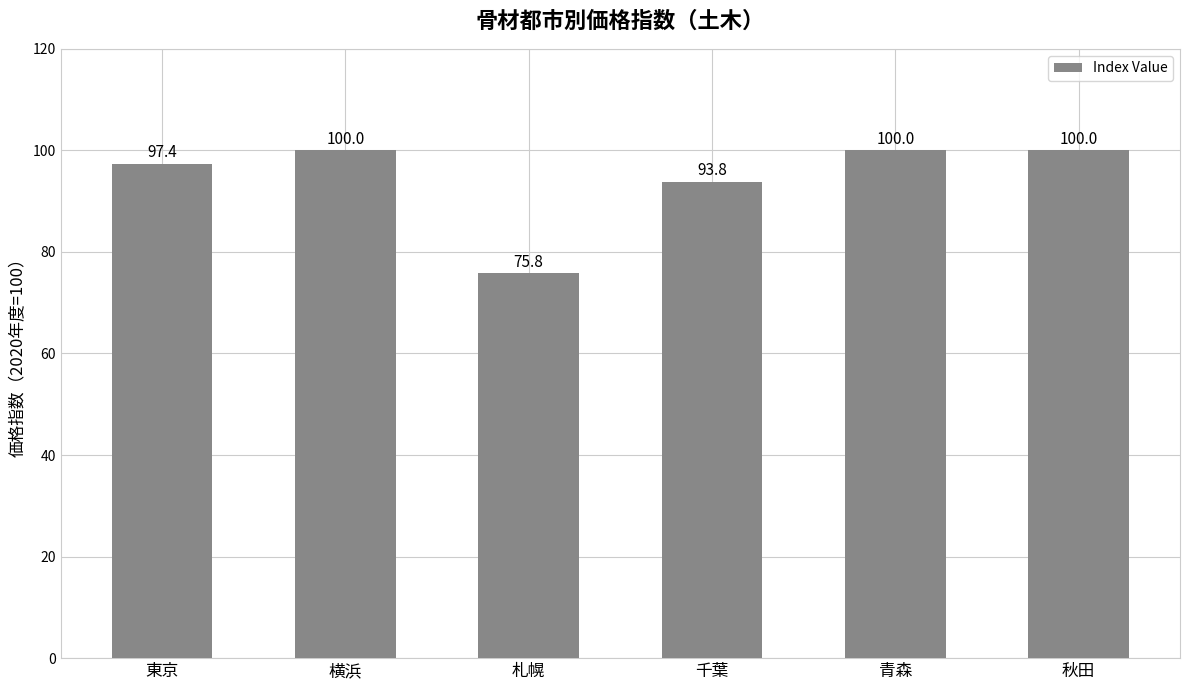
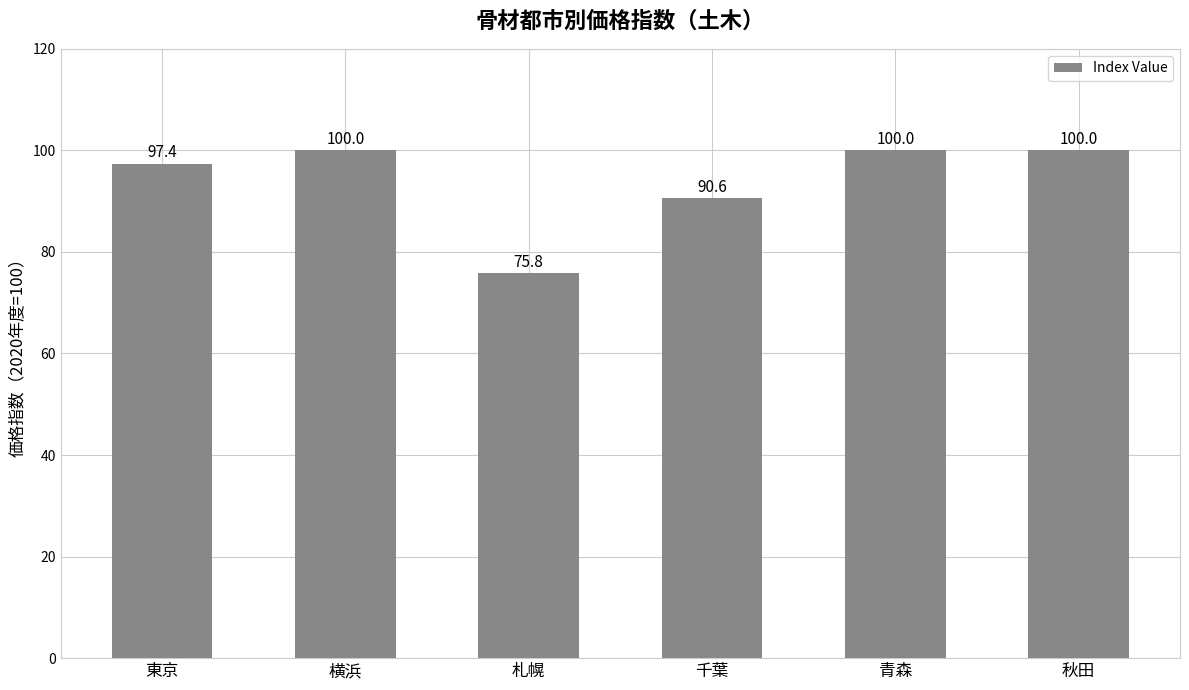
  {
    "東京": 97.4,
    "横浜": 100.0,
    "札幌": 75.8,
-   "千葉": 93.8,
+   "千葉": 90.6,
    "青森": 100.0,
    "秋田": 100.0
  }
